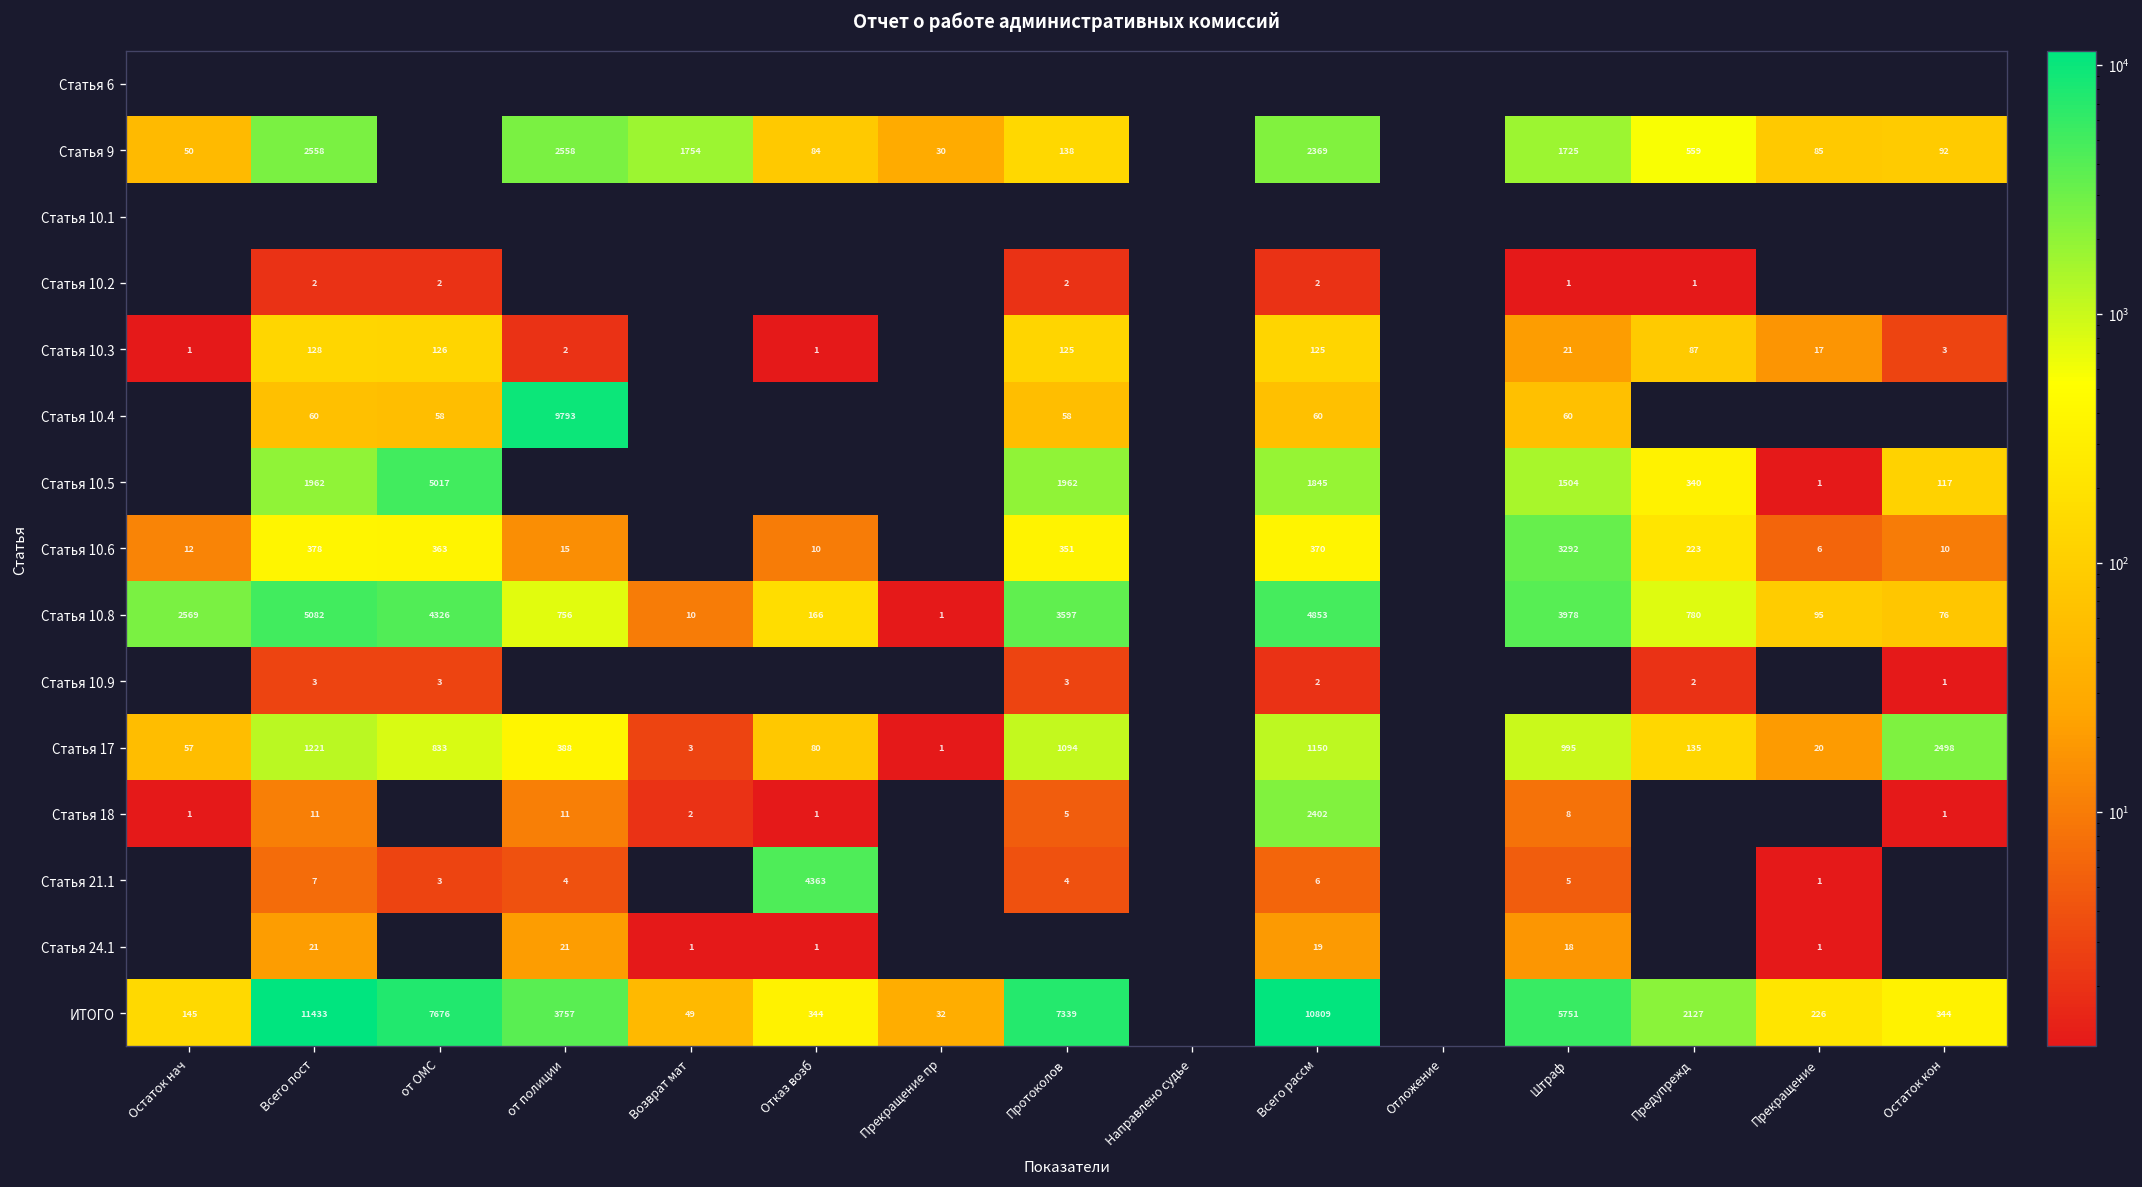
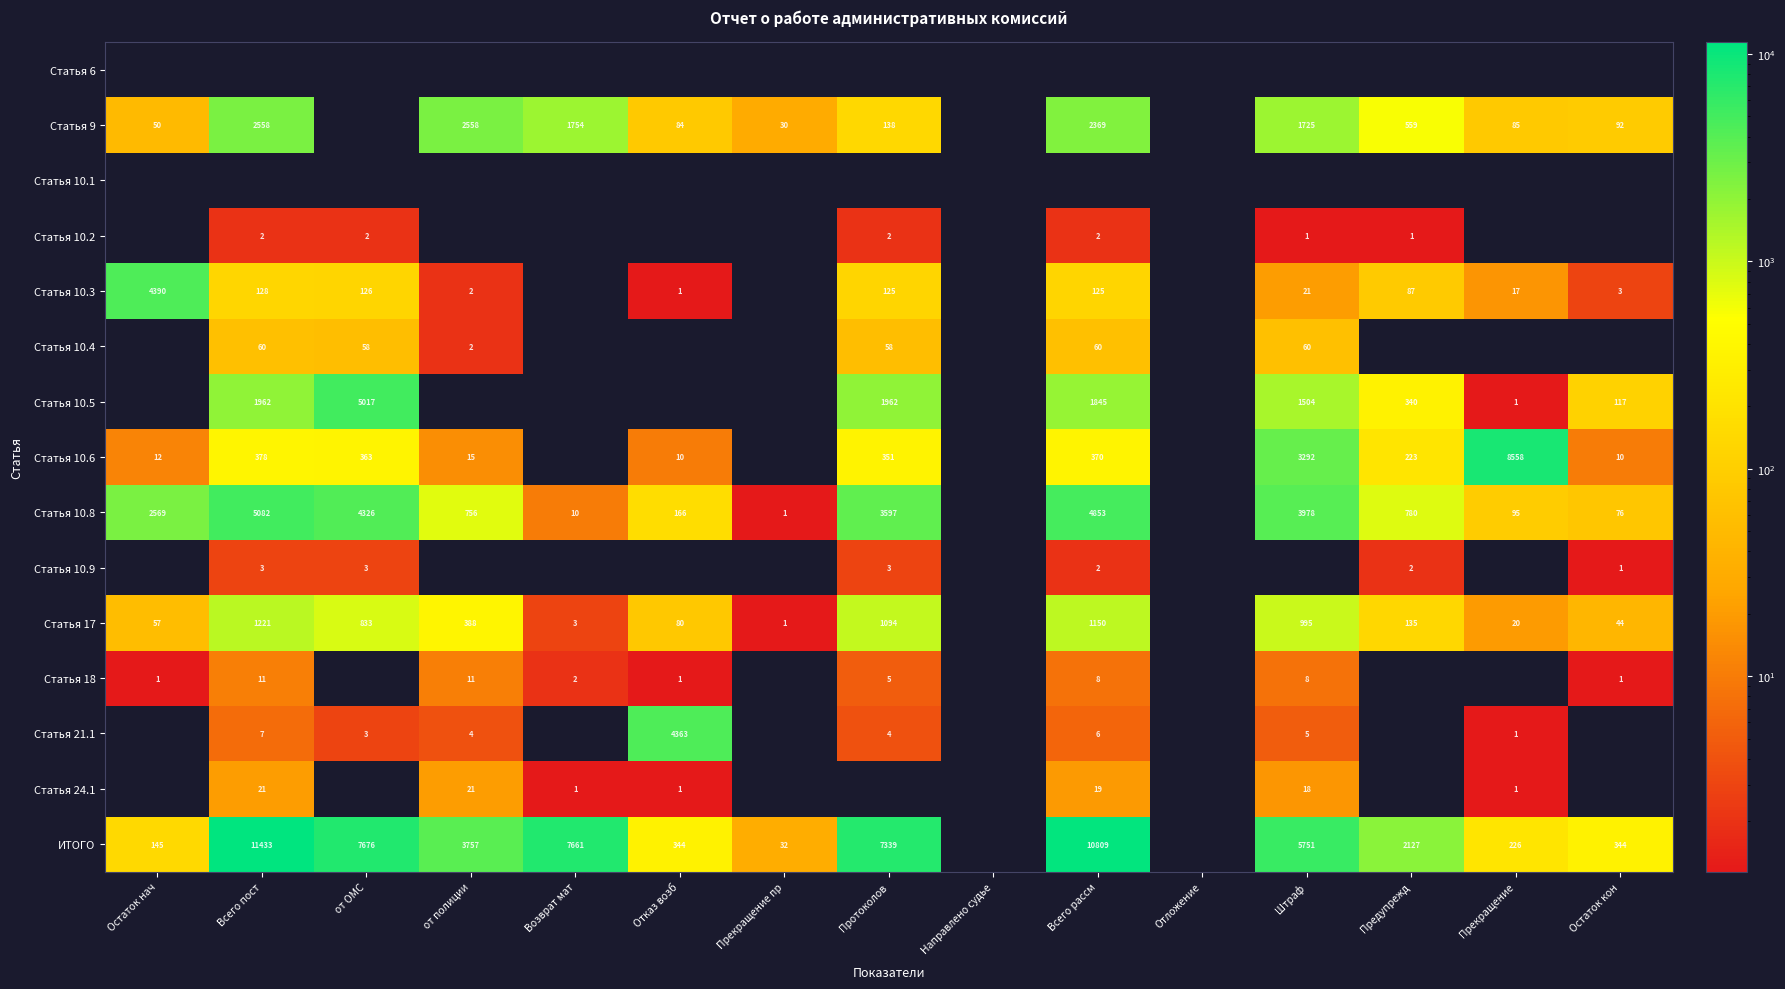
  {
    "Статья 9": {
      "Остаток нач": 50,
      "Всего пост": 2558,
      "от полиции": 2558,
      "Возврат мат": 1754,
      "Отказ возб": 84,
      "Прекращение пр": 30,
      "Протоколов": 138,
      "Всего рассм": 2369,
      "Штраф": 1725,
      "Предупрежд": 559,
      "Прекращение": 85,
      "Остаток кон": 92
    },
    "Статья 10.2": {
      "Всего пост": 2,
      "от ОМС": 2,
      "Протоколов": 2,
      "Всего рассм": 2,
      "Штраф": 1,
      "Предупрежд": 1
    },
    "Статья 10.3": {
-     "Остаток нач": 1,
+     "Остаток нач": 4390,
      "Всего пост": 128,
      "от ОМС": 126,
      "от полиции": 2,
      "Отказ возб": 1,
      "Протоколов": 125,
      "Всего рассм": 125,
      "Штраф": 21,
      "Предупрежд": 87,
      "Прекращение": 17,
      "Остаток кон": 3
    },
    "Статья 10.4": {
      "Всего пост": 60,
      "от ОМС": 58,
-     "от полиции": 9793,
+     "от полиции": 2,
      "Протоколов": 58,
      "Всего рассм": 60,
      "Штраф": 60
    },
    "Статья 10.5": {
      "Всего пост": 1962,
      "от ОМС": 5017,
      "Протоколов": 1962,
      "Всего рассм": 1845,
      "Штраф": 1504,
      "Предупрежд": 340,
      "Прекращение": 1,
      "Остаток кон": 117
    },
    "Статья 10.6": {
      "Остаток нач": 12,
      "Всего пост": 378,
      "от ОМС": 363,
      "от полиции": 15,
      "Отказ возб": 10,
      "Протоколов": 351,
      "Всего рассм": 370,
      "Штраф": 3292,
      "Предупрежд": 223,
-     "Прекращение": 6,
+     "Прекращение": 8558,
      "Остаток кон": 10
    },
    "Статья 10.8": {
      "Остаток нач": 2569,
      "Всего пост": 5082,
      "от ОМС": 4326,
      "от полиции": 756,
      "Возврат мат": 10,
      "Отказ возб": 166,
      "Прекращение пр": 1,
      "Протоколов": 3597,
      "Всего рассм": 4853,
      "Штраф": 3978,
      "Предупрежд": 780,
      "Прекращение": 95,
      "Остаток кон": 76
    },
    "Статья 10.9": {
      "Всего пост": 3,
      "от ОМС": 3,
      "Протоколов": 3,
      "Всего рассм": 2,
      "Предупрежд": 2,
      "Остаток кон": 1
    },
    "Статья 17": {
      "Остаток нач": 57,
      "Всего пост": 1221,
      "от ОМС": 833,
      "от полиции": 388,
      "Возврат мат": 3,
      "Отказ возб": 80,
      "Прекращение пр": 1,
      "Протоколов": 1094,
      "Всего рассм": 1150,
      "Штраф": 995,
      "Предупрежд": 135,
      "Прекращение": 20,
-     "Остаток кон": 2498
+     "Остаток кон": 44
    },
    "Статья 18": {
      "Остаток нач": 1,
      "Всего пост": 11,
      "от полиции": 11,
      "Возврат мат": 2,
      "Отказ возб": 1,
      "Протоколов": 5,
-     "Всего рассм": 2402,
+     "Всего рассм": 8,
      "Штраф": 8,
      "Остаток кон": 1
    },
    "Статья 21.1": {
      "Всего пост": 7,
      "от ОМС": 3,
      "от полиции": 4,
      "Отказ возб": 4363,
      "Протоколов": 4,
      "Всего рассм": 6,
      "Штраф": 5,
      "Прекращение": 1
    },
    "Статья 24.1": {
      "Всего пост": 21,
      "от полиции": 21,
      "Возврат мат": 1,
      "Отказ возб": 1,
      "Всего рассм": 19,
      "Штраф": 18,
      "Прекращение": 1
    },
    "ИТОГО": {
      "Остаток нач": 145,
      "Всего пост": 11433,
      "от ОМС": 7676,
      "от полиции": 3757,
-     "Возврат мат": 49,
+     "Возврат мат": 7661,
      "Отказ возб": 344,
      "Прекращение пр": 32,
      "Протоколов": 7339,
      "Всего рассм": 10809,
      "Штраф": 5751,
      "Предупрежд": 2127,
      "Прекращение": 226,
      "Остаток кон": 344
    }
  }
